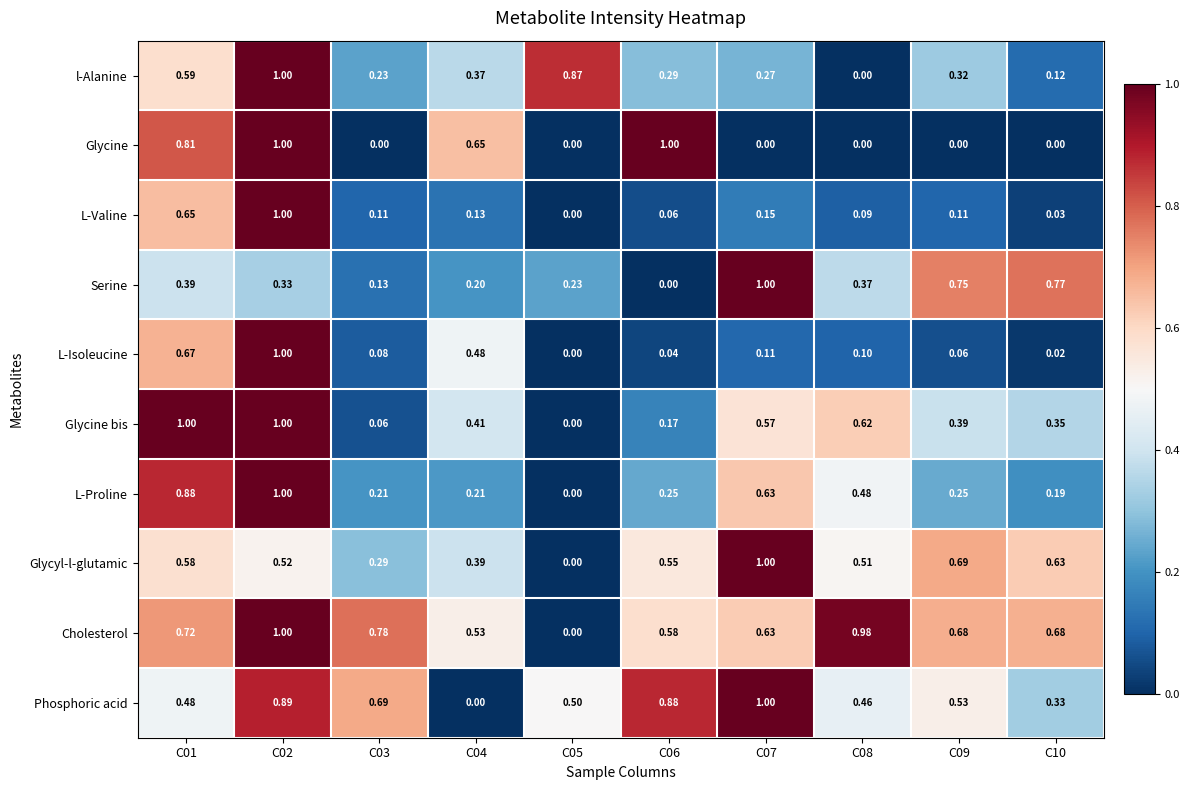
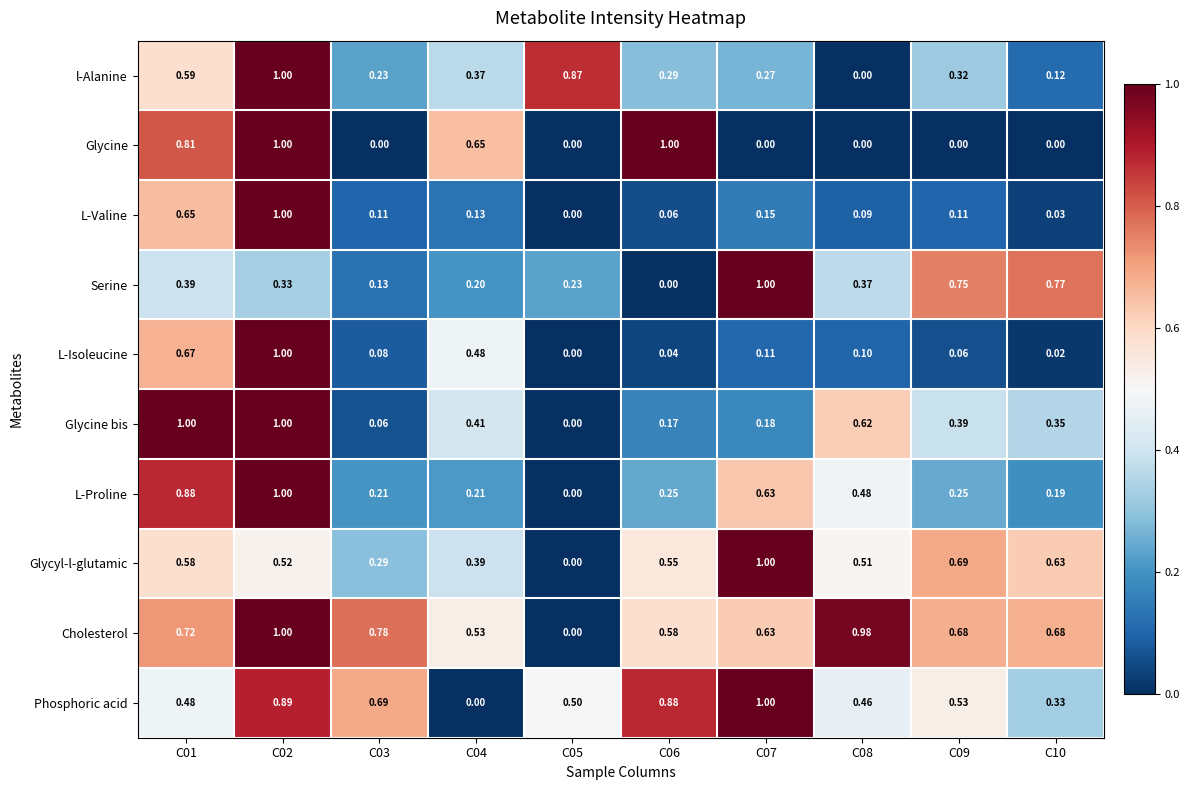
  {
    "l-Alanine": {
      "C01": 0.59,
      "C02": 1.00,
      "C03": 0.23,
      "C04": 0.37,
      "C05": 0.87,
      "C06": 0.29,
      "C07": 0.27,
      "C08": 0.00,
      "C09": 0.32,
      "C10": 0.12
    },
    "Glycine": {
      "C01": 0.81,
      "C02": 1.00,
      "C03": 0.00,
      "C04": 0.65,
      "C05": 0.00,
      "C06": 1.00,
      "C07": 0.00,
      "C08": 0.00,
      "C09": 0.00,
      "C10": 0.00
    },
    "L-Valine": {
      "C01": 0.65,
      "C02": 1.00,
      "C03": 0.11,
      "C04": 0.13,
      "C05": 0.00,
      "C06": 0.06,
      "C07": 0.15,
      "C08": 0.09,
      "C09": 0.11,
      "C10": 0.03
    },
    "Serine": {
      "C01": 0.39,
      "C02": 0.33,
      "C03": 0.13,
      "C04": 0.20,
      "C05": 0.23,
      "C06": 0.00,
      "C07": 1.00,
      "C08": 0.37,
      "C09": 0.75,
      "C10": 0.77
    },
    "L-Isoleucine": {
      "C01": 0.67,
      "C02": 1.00,
      "C03": 0.08,
      "C04": 0.48,
      "C05": 0.00,
      "C06": 0.04,
      "C07": 0.11,
      "C08": 0.10,
      "C09": 0.06,
      "C10": 0.02
    },
    "Glycine bis": {
      "C01": 1.00,
      "C02": 1.00,
      "C03": 0.06,
      "C04": 0.41,
      "C05": 0.00,
      "C06": 0.17,
-     "C07": 0.57,
+     "C07": 0.18,
      "C08": 0.62,
      "C09": 0.39,
      "C10": 0.35
    },
    "L-Proline": {
      "C01": 0.88,
      "C02": 1.00,
      "C03": 0.21,
      "C04": 0.21,
      "C05": 0.00,
      "C06": 0.25,
      "C07": 0.63,
      "C08": 0.48,
      "C09": 0.25,
      "C10": 0.19
    },
    "Glycyl-l-glutamic": {
      "C01": 0.58,
      "C02": 0.52,
      "C03": 0.29,
      "C04": 0.39,
      "C05": 0.00,
      "C06": 0.55,
      "C07": 1.00,
      "C08": 0.51,
      "C09": 0.69,
      "C10": 0.63
    },
    "Cholesterol": {
      "C01": 0.72,
      "C02": 1.00,
      "C03": 0.78,
      "C04": 0.53,
      "C05": 0.00,
      "C06": 0.58,
      "C07": 0.63,
      "C08": 0.98,
      "C09": 0.68,
      "C10": 0.68
    },
    "Phosphoric acid": {
      "C01": 0.48,
      "C02": 0.89,
      "C03": 0.69,
      "C04": 0.00,
      "C05": 0.50,
      "C06": 0.88,
      "C07": 1.00,
      "C08": 0.46,
      "C09": 0.53,
      "C10": 0.33
    }
  }
